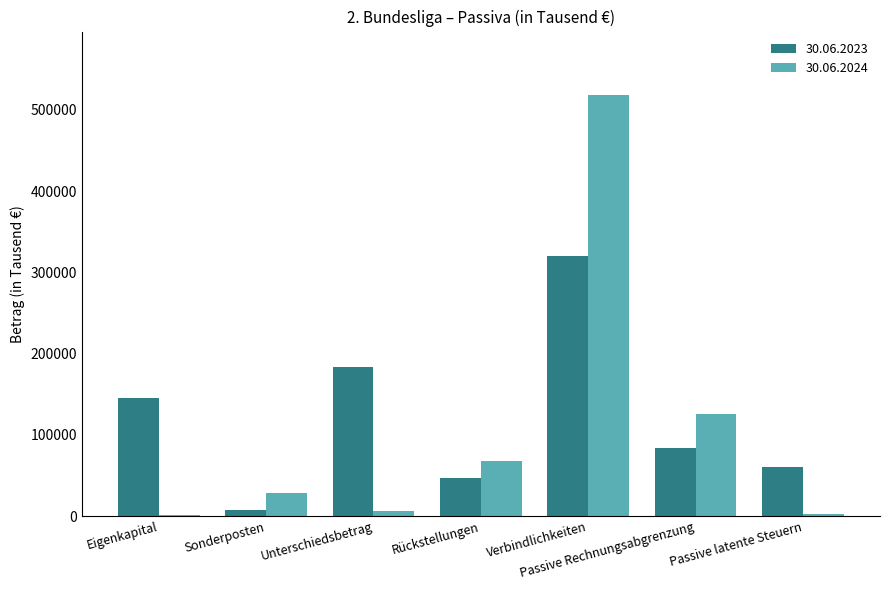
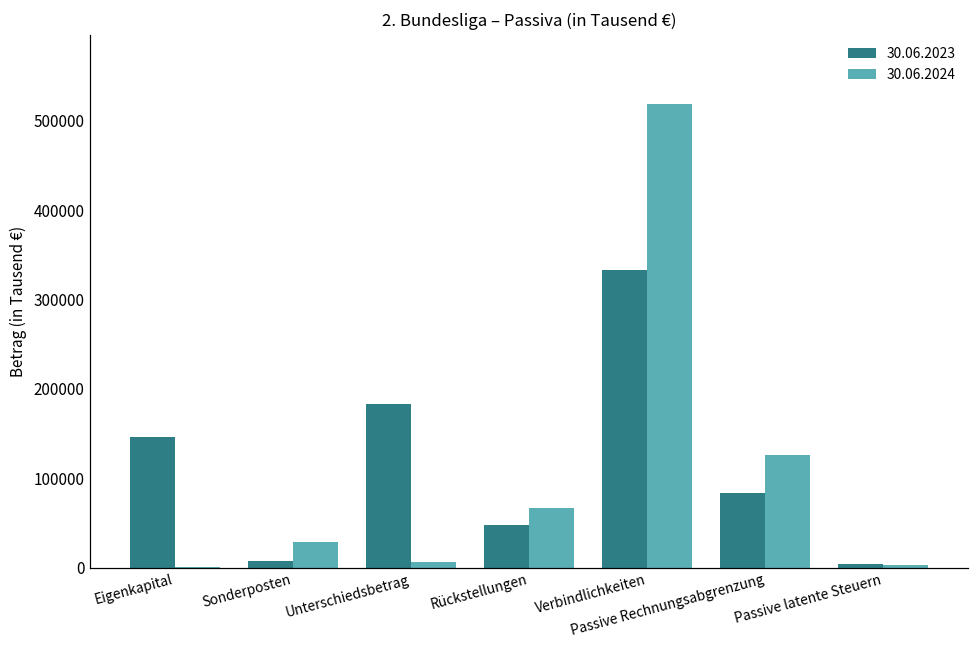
  {
    "30.06.2023": {
      "Eigenkapital": 150000,
      "Sonderposten": 10000,
      "Unterschiedsbetrag": 180000,
      "Rückstellungen": 50000,
-     "Verbindlichkeiten": 320000,
+     "Verbindlichkeiten": 330000,
      "Passive Rechnungsabgrenzung": 80000,
-     "Passive latente Steuern": 60000
+     "Passive latente Steuern": 0
    },
    "30.06.2024": {
      "Sonderposten": 30000,
      "Unterschiedsbetrag": 10000,
      "Rückstellungen": 70000,
      "Verbindlichkeiten": 520000,
      "Passive Rechnungsabgrenzung": 130000
    }
  }
